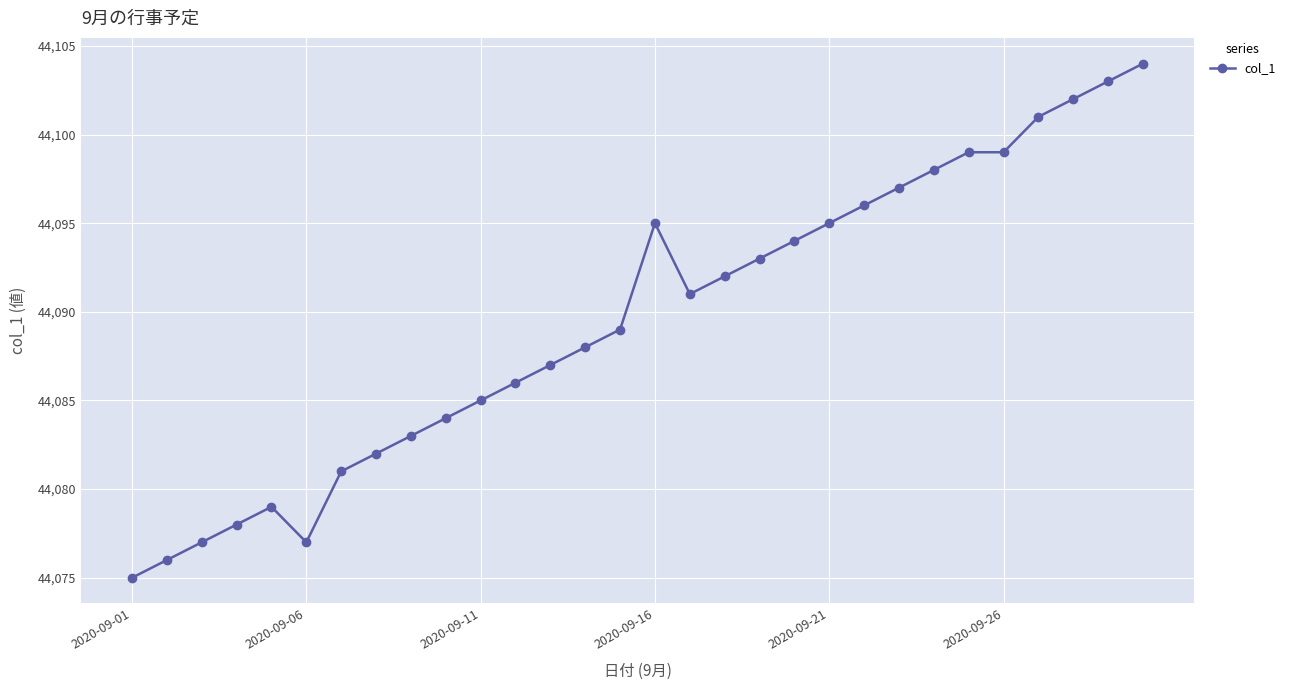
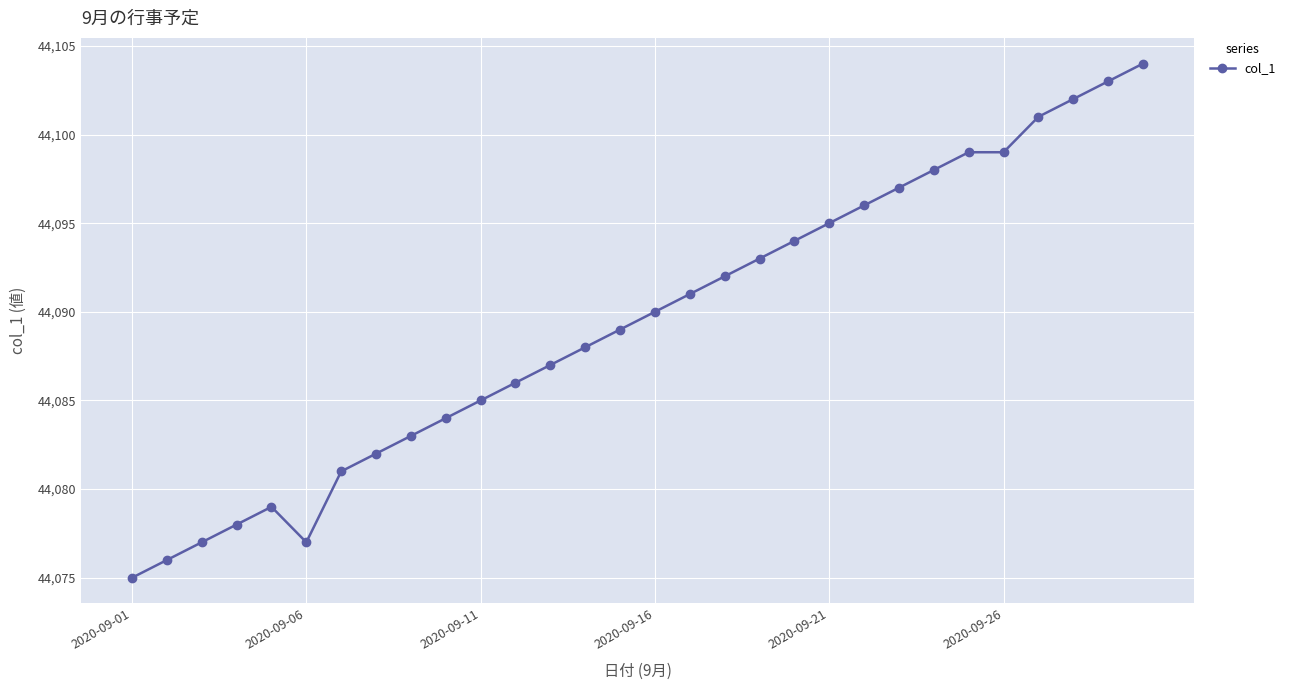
  {
    "2020-09-01": "44,075",
    "2020-09-06": "44,077",
    "2020-09-11": "44,085",
-   "2020-09-16": "44,095",
+   "2020-09-16": "44,090",
    "2020-09-21": "44,095",
    "2020-09-26": "44,099"
  }
